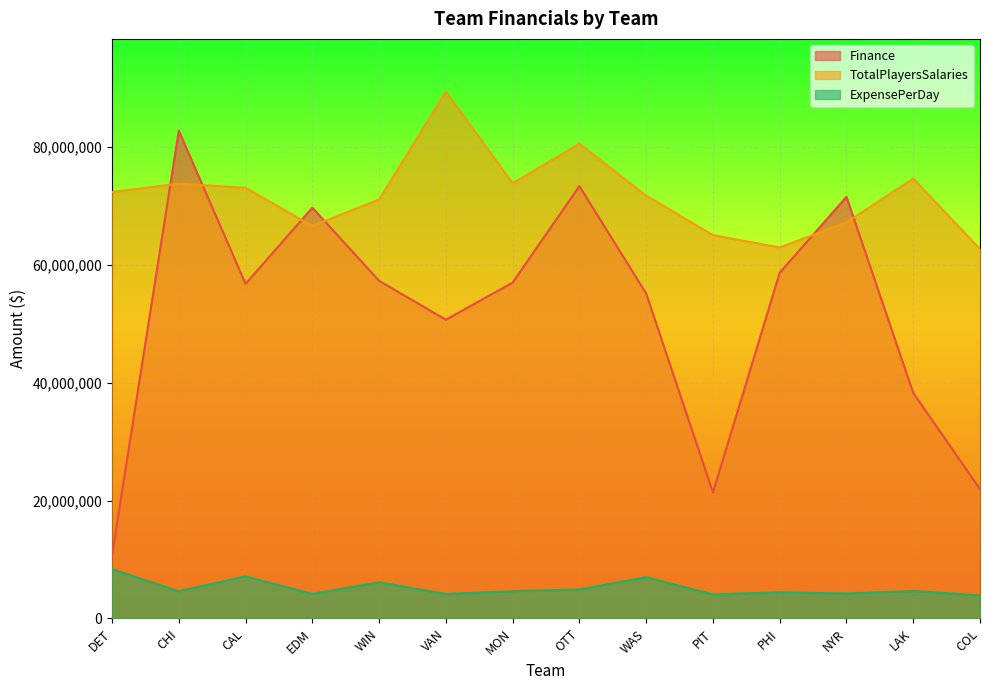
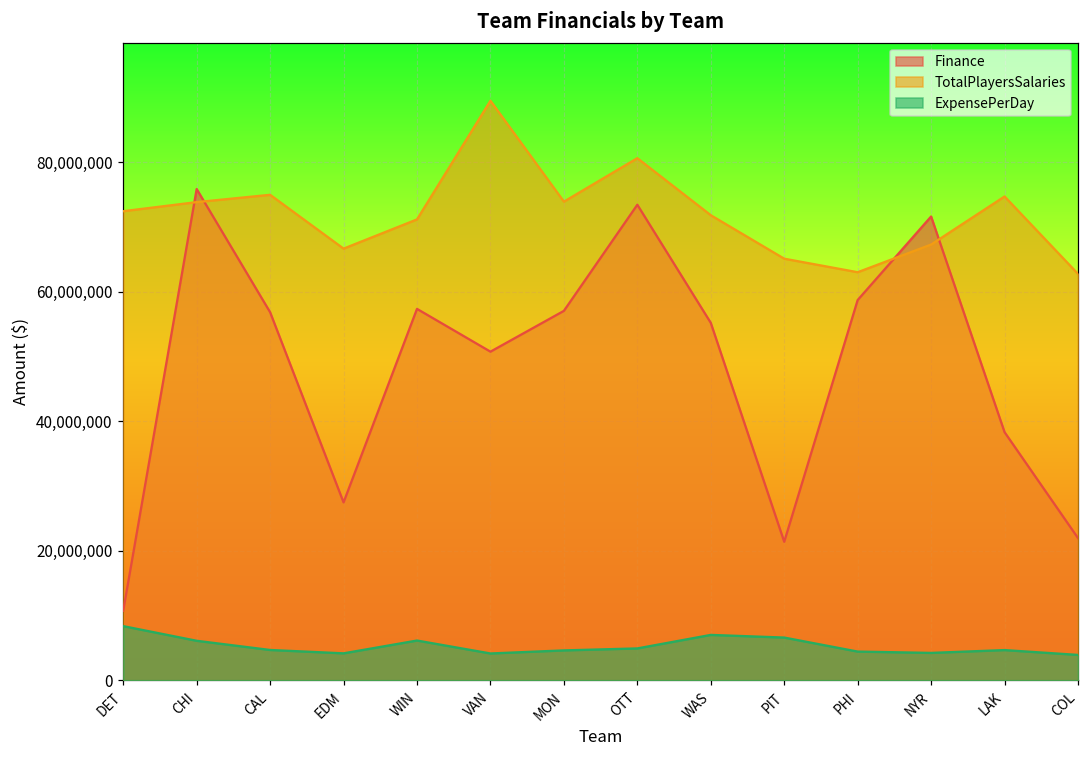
  {
    "Finance": {
      "DET": "11,000,000",
-     "CHI": "83,000,000",
+     "CHI": "76,000,000",
      "CAL": "57,000,000",
-     "EDM": "70,000,000",
+     "EDM": "27,000,000",
      "WIN": "57,000,000",
      "VAN": "51,000,000",
      "MON": "57,000,000",
      "OTT": "73,000,000",
      "WAS": "55,000,000",
      "PIT": "21,000,000",
      "PHI": "59,000,000",
      "NYR": "72,000,000",
      "LAK": "38,000,000",
      "COL": "22,000,000"
    },
    "TotalPlayersSalaries": {
      "DET": "72,000,000",
      "CHI": "74,000,000",
-     "CAL": "73,000,000",
+     "CAL": "75,000,000",
      "EDM": "67,000,000",
      "WIN": "71,000,000",
      "VAN": "89,000,000",
      "MON": "74,000,000",
      "OTT": "81,000,000",
      "WAS": "72,000,000",
      "PIT": "65,000,000",
      "PHI": "63,000,000",
      "NYR": "67,000,000",
      "LAK": "75,000,000",
      "COL": "63,000,000"
    },
    "ExpensePerDay": {
      "DET": "8,000,000",
-     "CHI": "5,000,000",
-     "CAL": "7,000,000",
+     "CHI": "6,000,000",
+     "CAL": "5,000,000",
      "EDM": "4,000,000",
      "WIN": "6,000,000",
      "VAN": "4,000,000",
      "MON": "5,000,000",
      "OTT": "5,000,000",
      "WAS": "7,000,000",
-     "PIT": "4,000,000",
+     "PIT": "7,000,000",
      "PHI": "4,000,000",
      "NYR": "4,000,000",
      "LAK": "5,000,000",
      "COL": "4,000,000"
    }
  }
